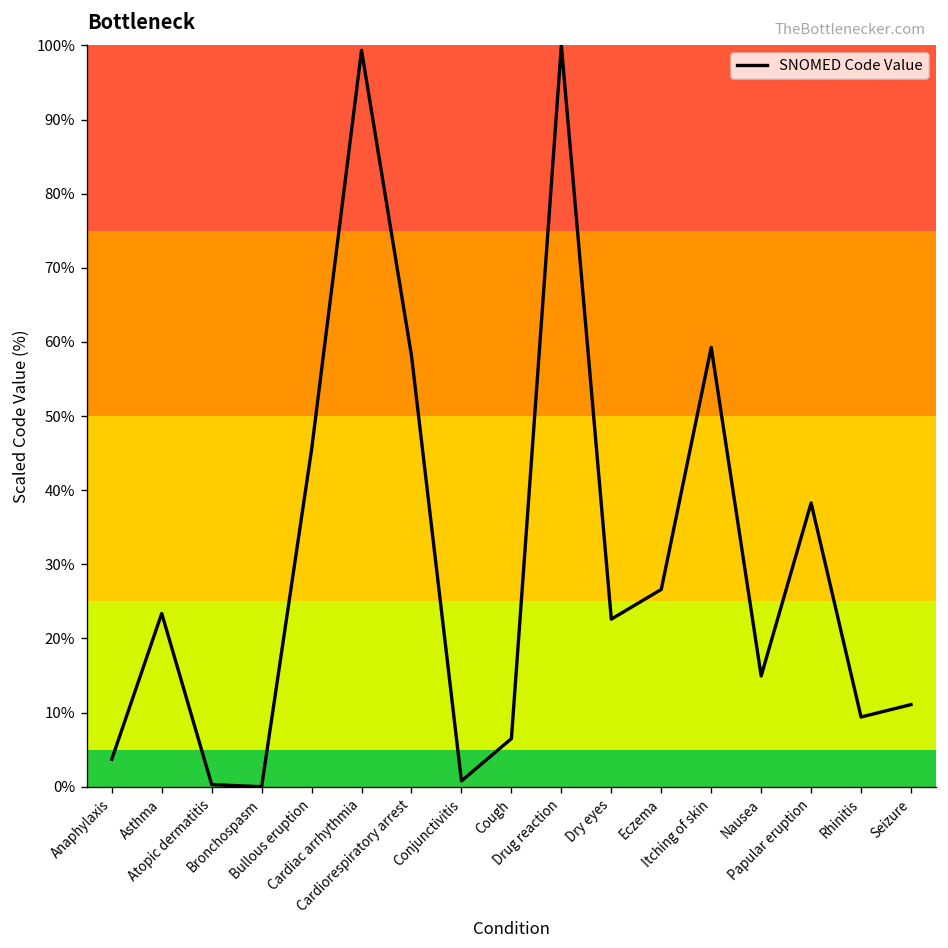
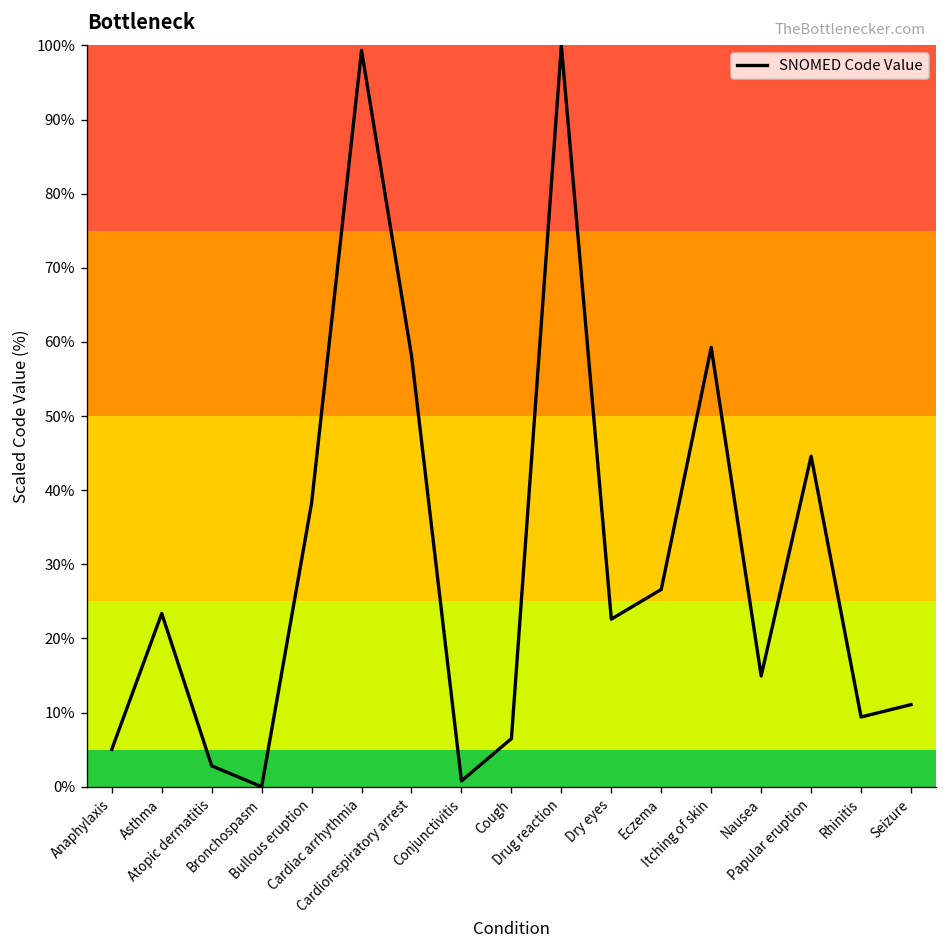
  {
-   "Anaphylaxis": "4%",
+   "Anaphylaxis": "5%",
    "Asthma": "23%",
-   "Atopic dermatitis": "0%",
+   "Atopic dermatitis": "3%",
    "Bronchospasm": "0%",
-   "Bullous eruption": "46%",
+   "Bullous eruption": "38%",
    "Cardiac arrhythmia": "99%",
    "Cardiorespiratory arrest": "58%",
    "Conjunctivitis": "1%",
    "Cough": "6%",
    "Drug reaction": "100%",
    "Dry eyes": "23%",
    "Eczema": "27%",
    "Itching of skin": "59%",
    "Nausea": "15%",
-   "Papular eruption": "38%",
+   "Papular eruption": "45%",
    "Rhinitis": "9%",
    "Seizure": "11%"
  }
